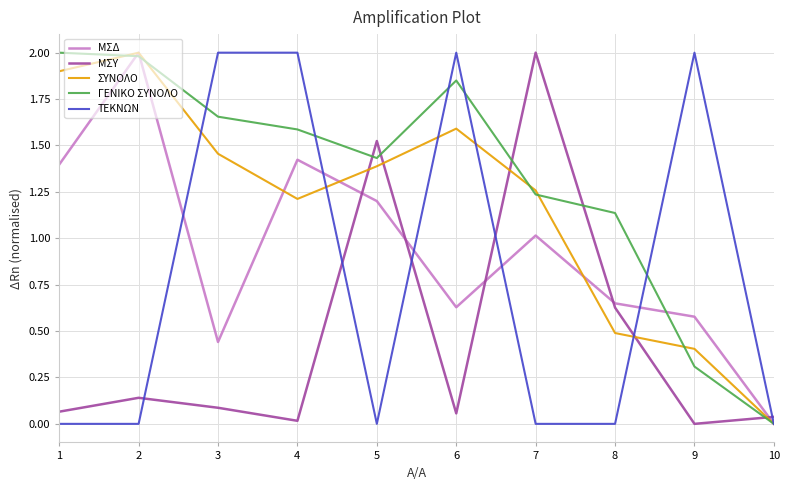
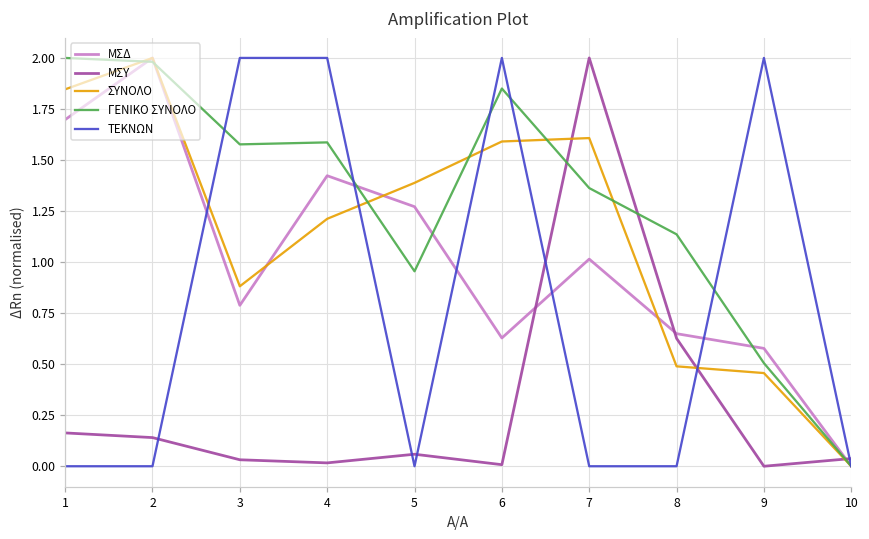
  {
    "ΜΣΔ": {
-     "1": 1.40,
-     "3": 0.44,
+     "1": 1.70,
+     "3": 0.79,
      "4": 1.42,
-     "5": 1.20,
+     "5": 1.27,
      "6": 0.63,
      "7": 1.01,
      "8": 0.65,
      "9": 0.58
    },
    "ΜΣΥ": {
-     "1": 0.07,
+     "1": 0.16,
      "2": 0.14,
-     "3": 0.09,
+     "3": 0.03,
      "4": 0.02,
-     "5": 1.52,
-     "6": 0.06,
+     "5": 0.06,
+     "6": 0.01,
      "7": 2.00,
      "8": 0.63,
      "9": 0.00,
      "10": 0.04
    },
    "ΣΥΝΟΛΟ": {
-     "1": 1.90,
-     "3": 1.46,
+     "1": 1.85,
+     "3": 0.88,
      "4": 1.21,
      "5": 1.39,
      "6": 1.59,
-     "7": 1.26,
+     "7": 1.61,
      "8": 0.49,
-     "9": 0.40
+     "9": 0.46
    },
    "ΓΕΝΙΚΟ ΣΥΝΟΛΟ": {
      "1": 2.00,
-     "3": 1.66,
+     "3": 1.58,
      "4": 1.59,
-     "5": 1.43,
+     "5": 0.95,
      "6": 1.85,
-     "7": 1.24,
+     "7": 1.36,
      "8": 1.14,
-     "9": 0.31
+     "9": 0.51
    },
    "ΤΕΚΝΩΝ": {
      "1": 0.00,
      "2": 0.00,
      "3": 2.00,
      "4": 2.00,
      "5": 0.00,
      "6": 2.00,
      "7": 0.00,
      "8": 0.00,
      "9": 2.00
    }
  }
